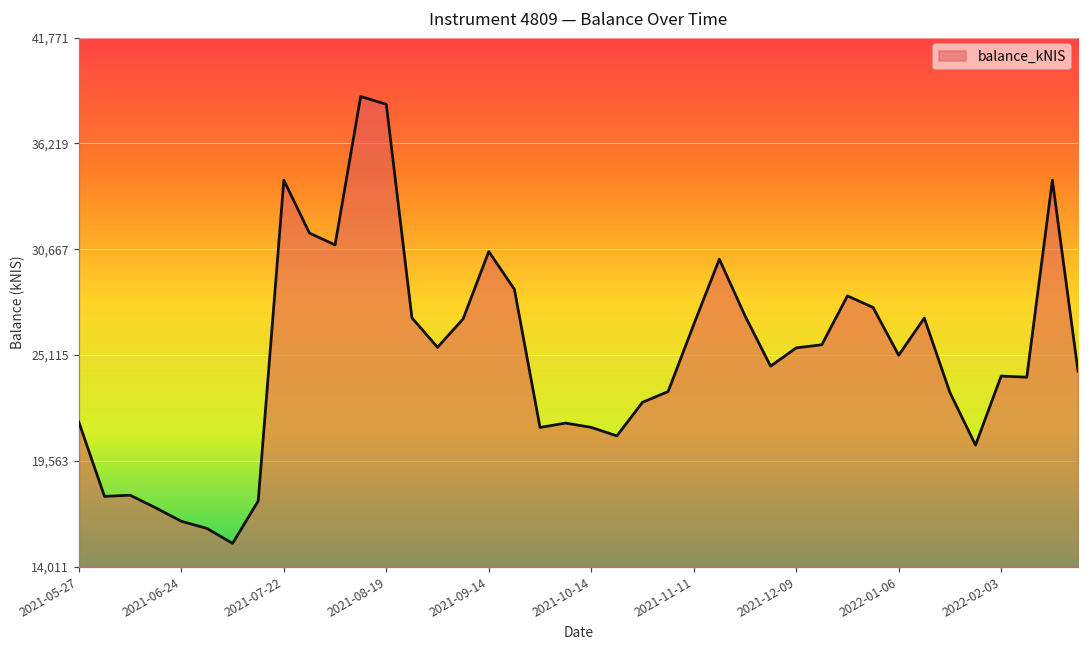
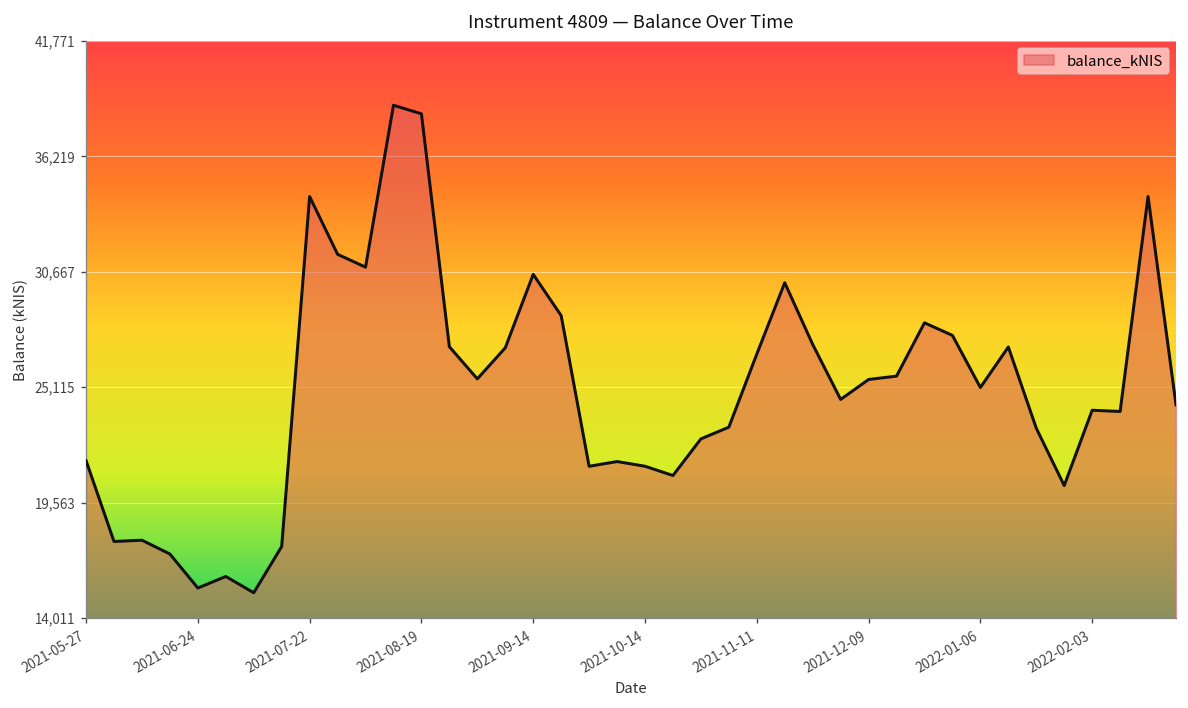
  {
    "2021-05-27": "21,600",
-   "2021-06-24": "16,400",
+   "2021-06-24": "15,500",
    "2021-07-22": "34,300",
    "2021-08-19": "38,300",
    "2021-09-14": "30,500",
    "2021-10-14": "21,300",
    "2021-11-11": "26,700",
    "2021-12-09": "25,500",
    "2022-01-06": "25,100",
    "2022-02-03": "24,000"
  }
